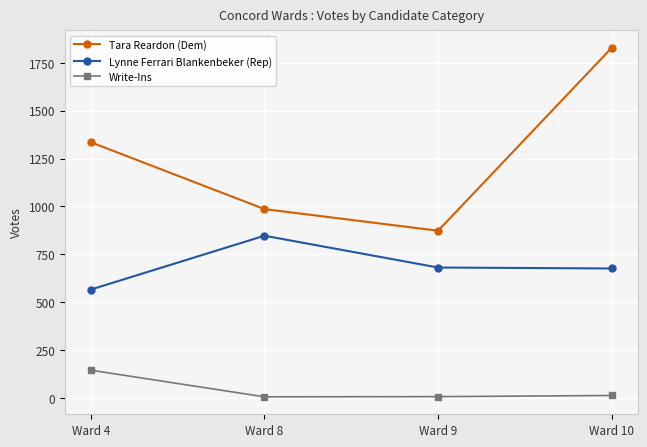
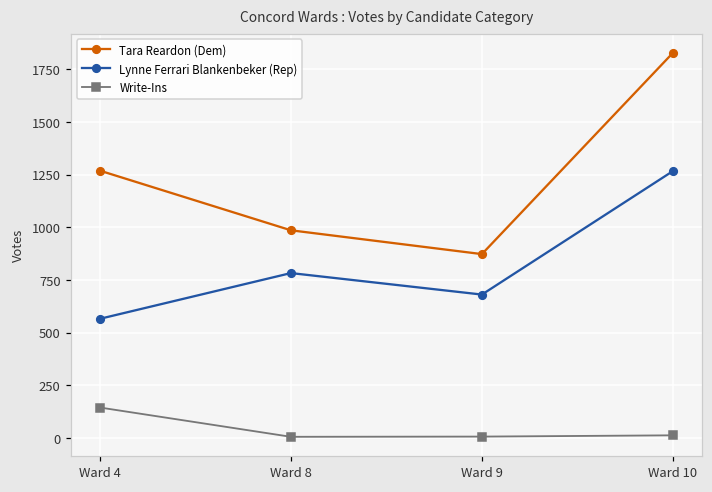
  {
    "Tara Reardon (Dem)": {
-     "Ward 4": 1340,
+     "Ward 4": 1270,
      "Ward 8": 990,
      "Ward 9": 870,
      "Ward 10": 1830
    },
    "Lynne Ferrari Blankenbeker (Rep)": {
      "Ward 4": 570,
-     "Ward 8": 850,
+     "Ward 8": 780,
      "Ward 9": 680,
-     "Ward 10": 680
+     "Ward 10": 1270
    },
    "Write-Ins": {
      "Ward 4": 150,
      "Ward 8": 10,
      "Ward 9": 10,
      "Ward 10": 10
    }
  }
